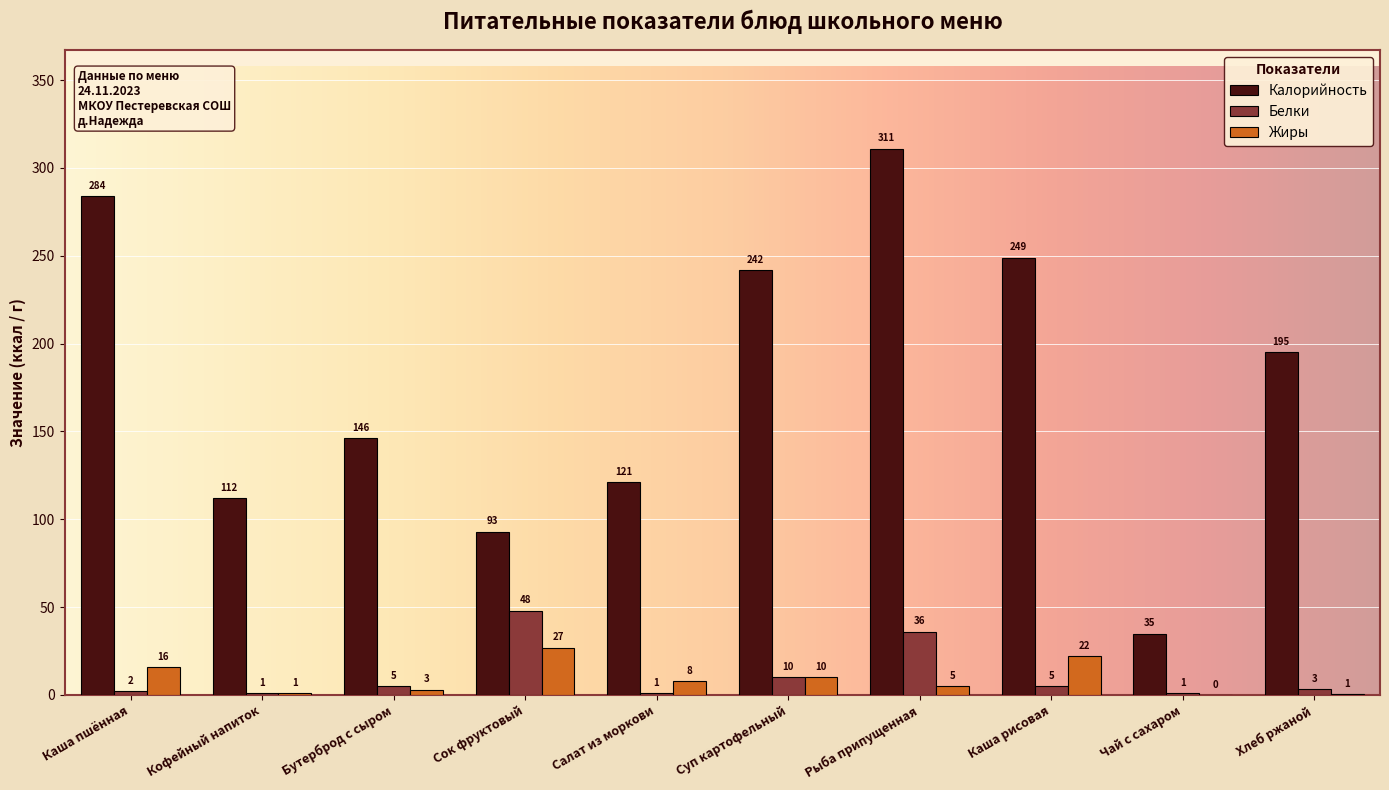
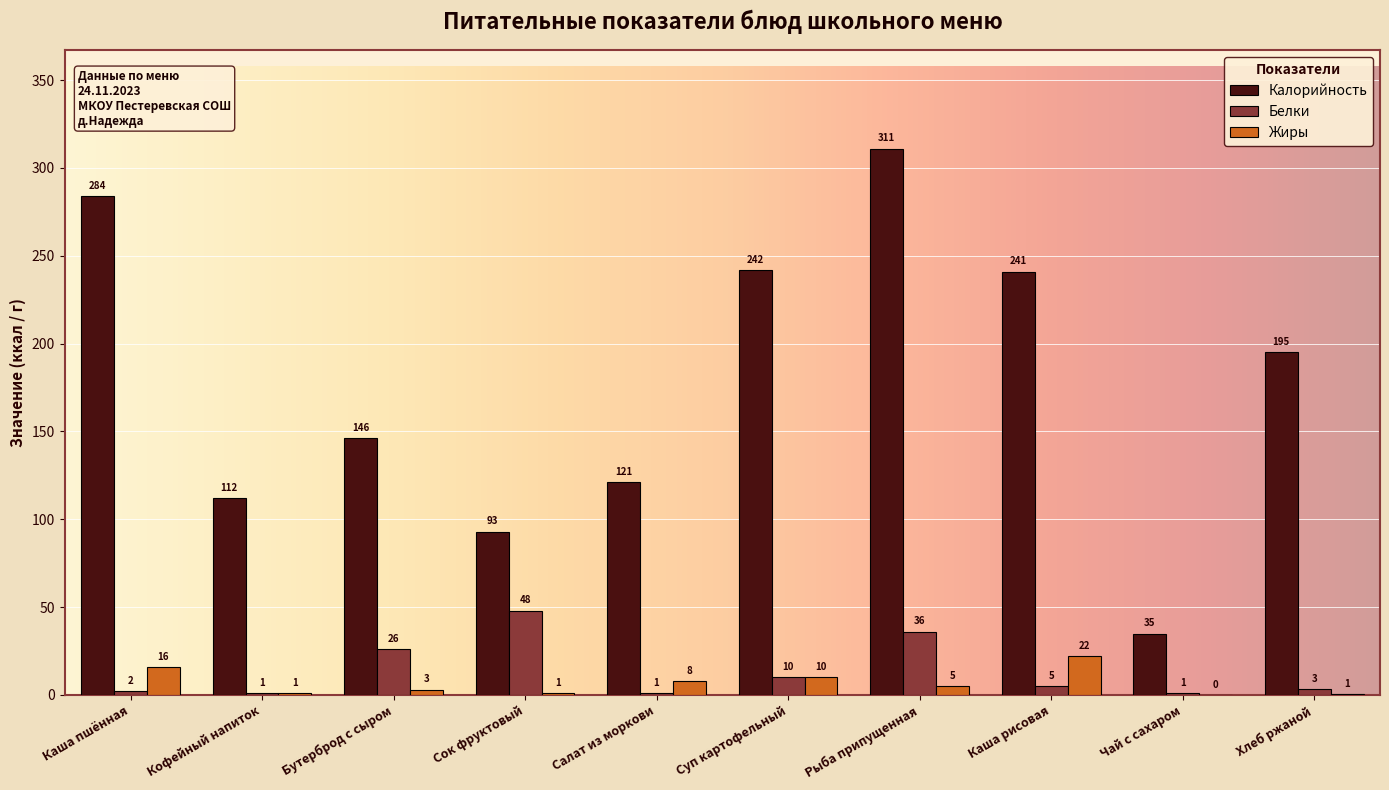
  {
    "Калорийность": {
      "Каша пшённая": 284,
      "Кофейный напиток": 112,
      "Бутерброд с сыром": 146,
      "Сок фруктовый": 93,
      "Салат из моркови": 121,
      "Суп картофельный": 242,
      "Рыба припущенная": 311,
-     "Каша рисовая": 249,
+     "Каша рисовая": 241,
      "Чай с сахаром": 35,
      "Хлеб ржаной": 195
    },
    "Белки": {
      "Каша пшённая": 2,
      "Кофейный напиток": 1,
-     "Бутерброд с сыром": 5,
+     "Бутерброд с сыром": 26,
      "Сок фруктовый": 48,
      "Салат из моркови": 1,
      "Суп картофельный": 10,
      "Рыба припущенная": 36,
      "Каша рисовая": 5,
      "Чай с сахаром": 1,
      "Хлеб ржаной": 3
    },
    "Жиры": {
      "Каша пшённая": 16,
      "Кофейный напиток": 1,
      "Бутерброд с сыром": 3,
-     "Сок фруктовый": 27,
+     "Сок фруктовый": 1,
      "Салат из моркови": 8,
      "Суп картофельный": 10,
      "Рыба припущенная": 5,
      "Каша рисовая": 22,
      "Чай с сахаром": 0,
      "Хлеб ржаной": 1
    }
  }
